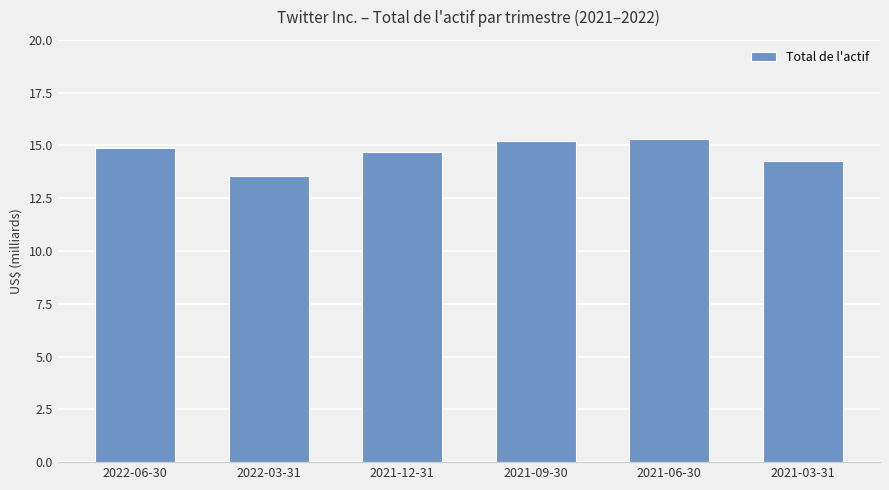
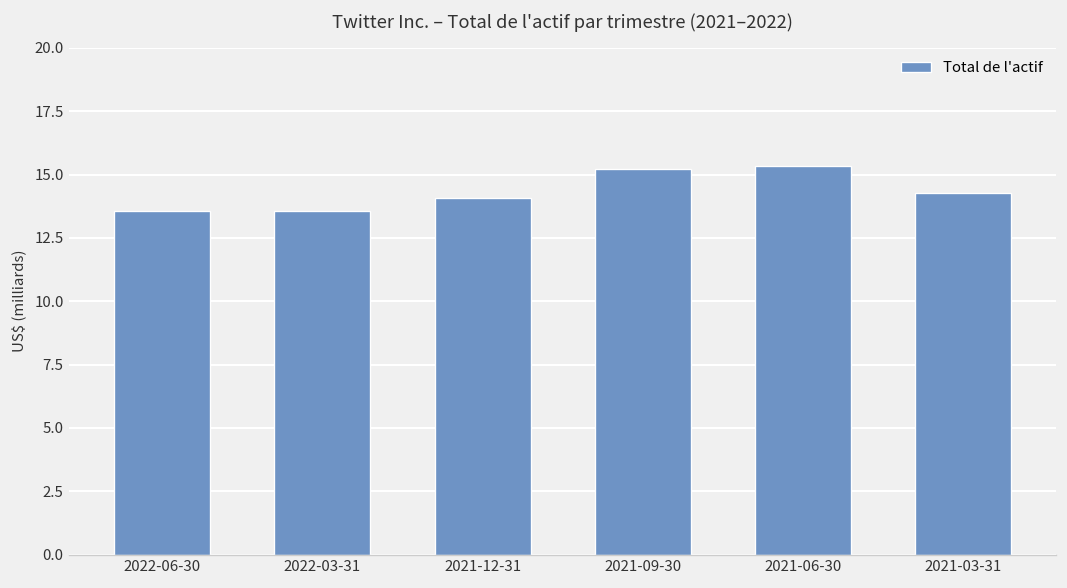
  {
-   "2022-06-30": 14.9,
+   "2022-06-30": 13.6,
    "2022-03-31": 13.6,
-   "2021-12-31": 14.7,
+   "2021-12-31": 14.1,
    "2021-09-30": 15.2,
    "2021-06-30": 15.3,
    "2021-03-31": 14.3
  }
